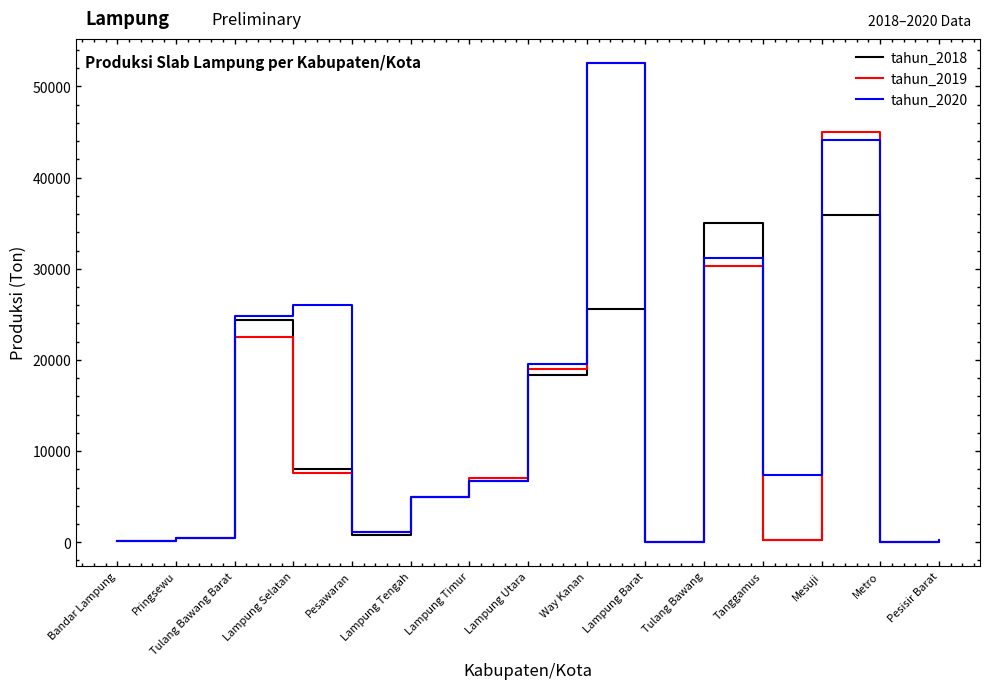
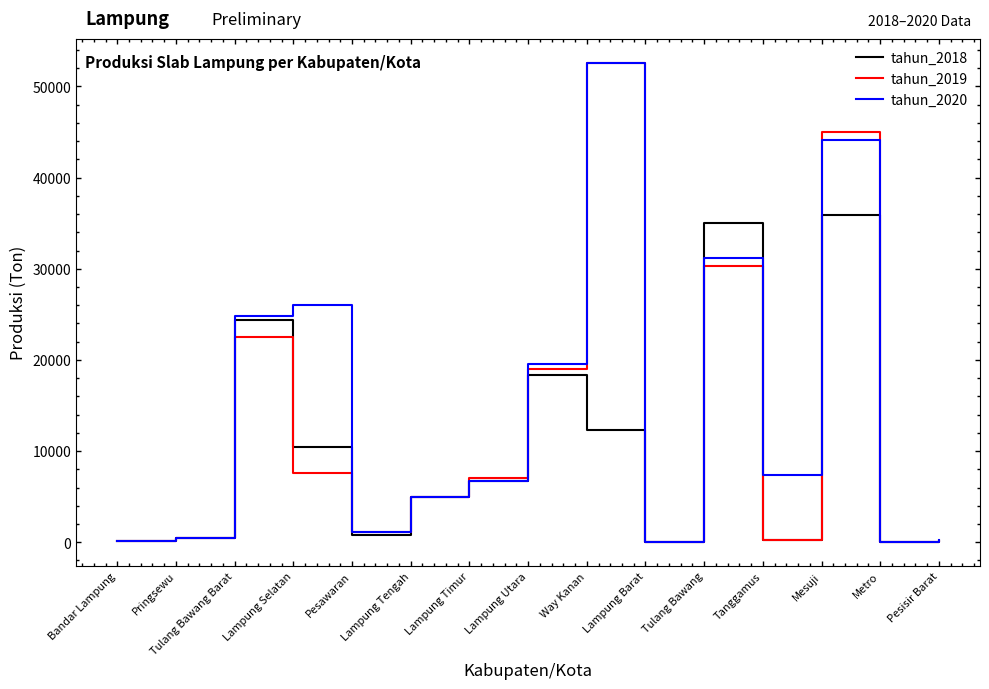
  {
    "tahun_2018": {
      "Tulang Bawang Barat": 24000,
-     "Lampung Selatan": 8000,
+     "Lampung Selatan": 10000,
      "Pesawaran": 1000,
      "Lampung Utara": 18000,
-     "Way Kanan": 26000,
+     "Way Kanan": 12000,
      "Tulang Bawang": 35000,
      "Mesuji": 36000
    },
    "tahun_2019": {
      "Tulang Bawang Barat": 22000,
      "Lampung Selatan": 8000,
      "Lampung Timur": 7000,
      "Lampung Utara": 19000,
      "Tulang Bawang": 30000,
      "Mesuji": 45000
    },
    "tahun_2020": {
      "Tulang Bawang Barat": 25000,
      "Lampung Selatan": 26000,
      "Lampung Utara": 20000,
      "Tulang Bawang": 31000,
      "Tanggamus": 7000,
      "Mesuji": 44000
    }
  }
